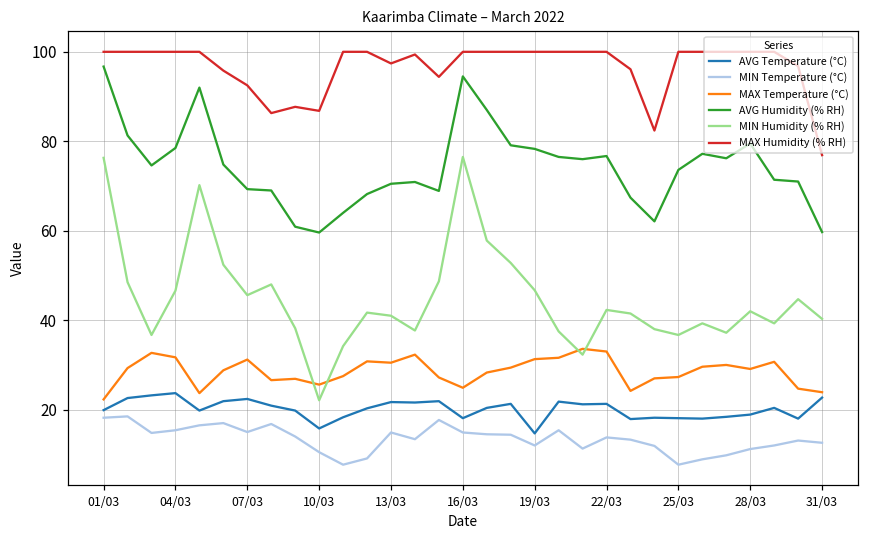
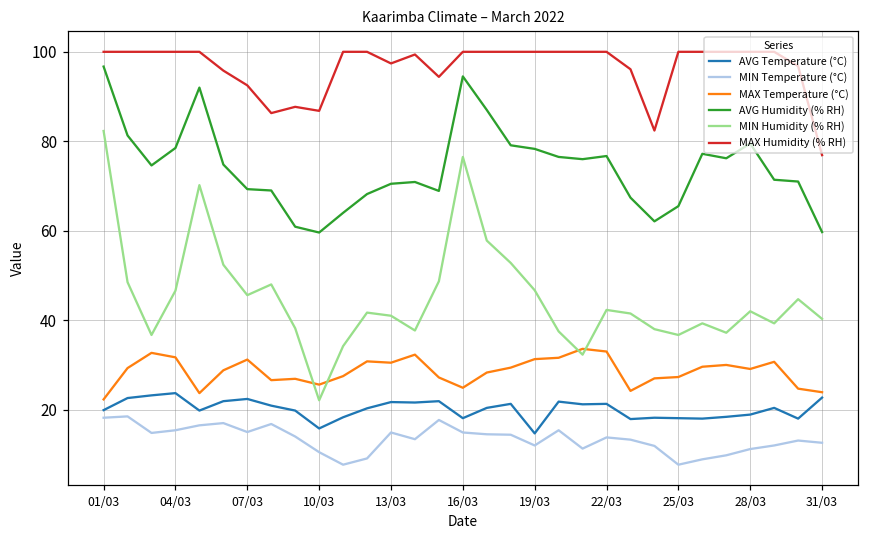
  {
    "AVG Temperature (°C)": {
      "01/03": 20,
      "04/03": 24,
      "07/03": 22,
      "10/03": 16,
      "13/03": 22,
      "16/03": 18,
      "19/03": 15,
      "22/03": 21,
      "25/03": 18,
      "28/03": 19,
      "31/03": 23
    },
    "MIN Temperature (°C)": {
      "01/03": 18,
      "04/03": 15,
      "07/03": 15,
      "10/03": 11,
      "13/03": 15,
      "16/03": 15,
      "19/03": 12,
      "22/03": 14,
      "25/03": 8,
      "28/03": 11,
      "31/03": 13
    },
    "MAX Temperature (°C)": {
      "01/03": 22,
      "04/03": 32,
      "07/03": 31,
      "10/03": 26,
      "13/03": 31,
      "16/03": 25,
      "19/03": 31,
      "22/03": 33,
      "25/03": 27,
      "28/03": 29,
      "31/03": 24
    },
    "AVG Humidity (% RH)": {
      "01/03": 97,
      "04/03": 79,
      "07/03": 69,
      "10/03": 60,
      "13/03": 71,
      "16/03": 95,
      "19/03": 78,
      "22/03": 77,
-     "25/03": 74,
+     "25/03": 66,
      "31/03": 60
    },
    "MIN Humidity (% RH)": {
-     "01/03": 76,
+     "01/03": 82,
      "04/03": 47,
      "07/03": 46,
      "10/03": 22,
      "13/03": 41,
      "16/03": 77,
      "19/03": 47,
      "22/03": 42,
      "25/03": 37,
      "28/03": 42,
      "31/03": 40
    },
    "MAX Humidity (% RH)": {
      "01/03": 100,
      "04/03": 100,
      "07/03": 93,
      "10/03": 87,
      "13/03": 97,
      "16/03": 100,
      "19/03": 100,
      "22/03": 100,
      "25/03": 100
    }
  }
